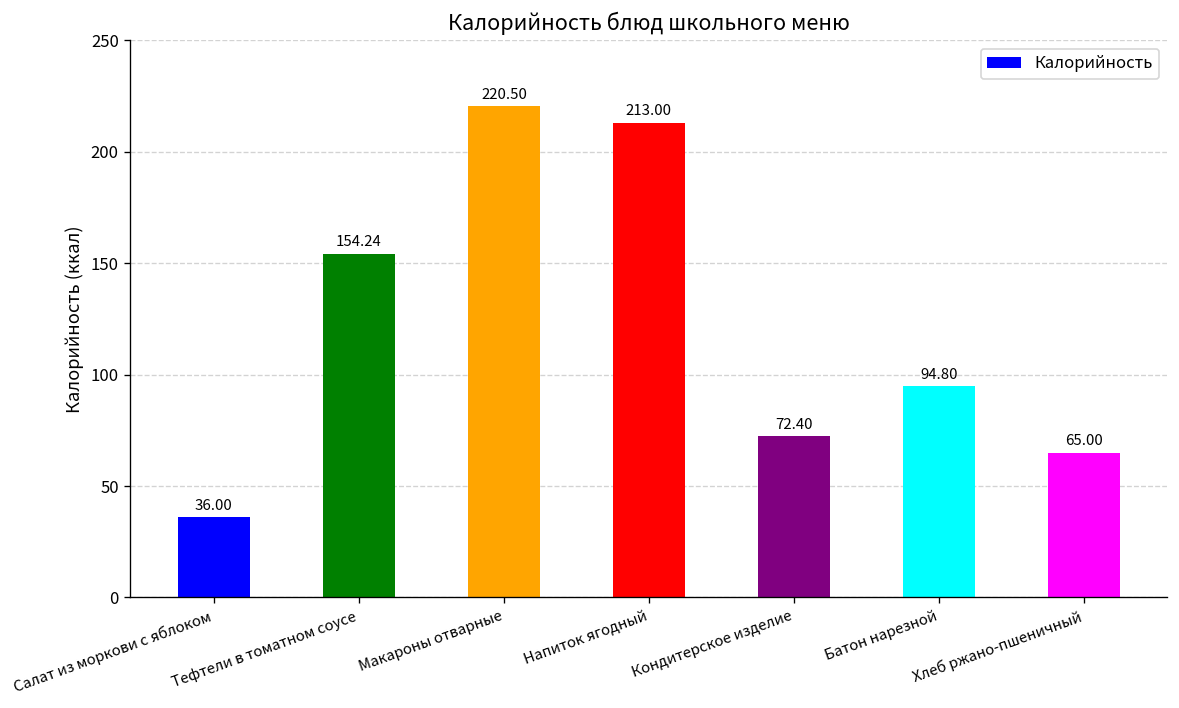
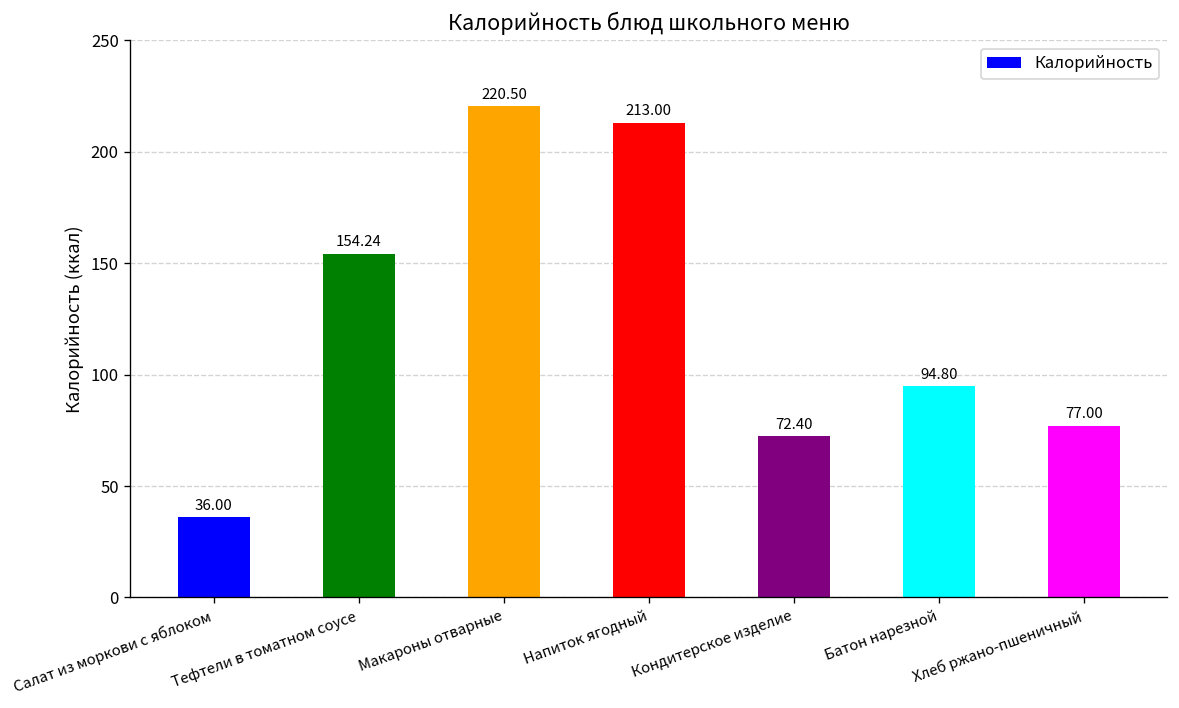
  {
    "Салат из моркови с яблоком": 36.00,
    "Тефтели в томатном соусе": 154.24,
    "Макароны отварные": 220.50,
    "Напиток ягодный": 213.00,
    "Кондитерское изделие": 72.40,
    "Батон нарезной": 94.80,
-   "Хлеб ржано-пшеничный": 65.00
+   "Хлеб ржано-пшеничный": 77.00
  }
